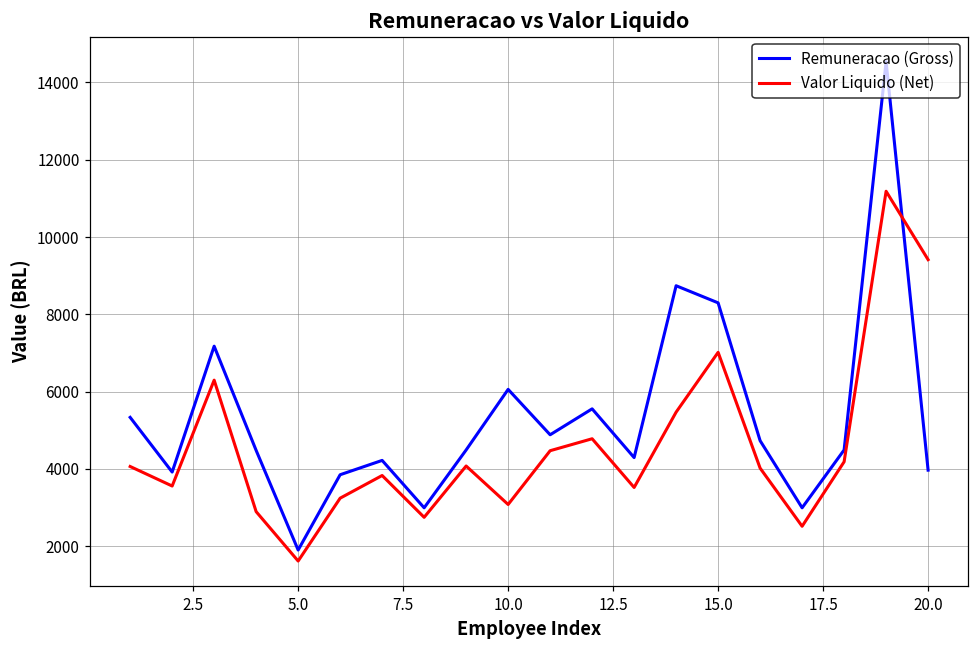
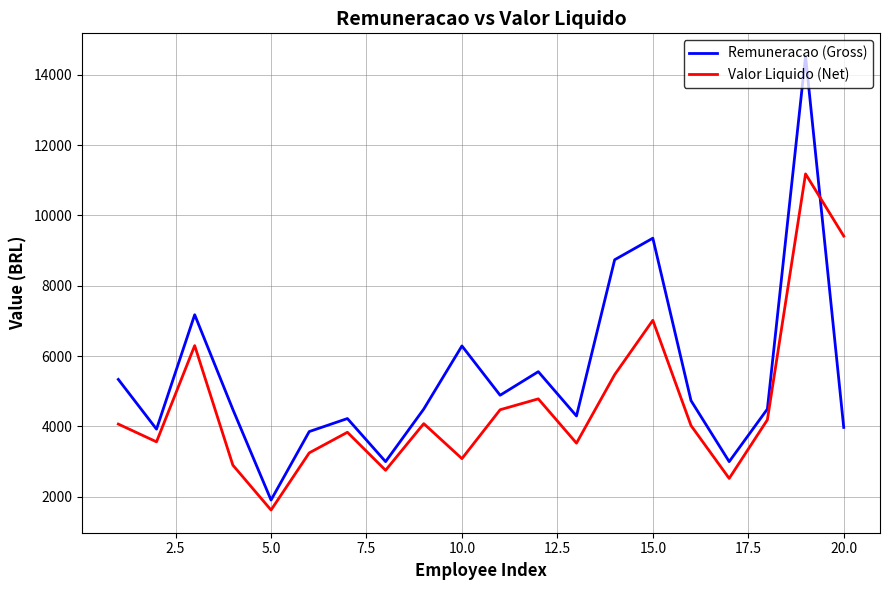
  {
    "Remuneracao (Gross)": {
      "5.0": 1900,
-     "10.0": 6100,
-     "15.0": 8300,
+     "10.0": 6300,
+     "15.0": 9400,
      "20.0": 4000
    },
    "Valor Liquido (Net)": {
      "5.0": 1600,
      "10.0": 3100,
      "15.0": 7000,
      "20.0": 9400
    }
  }
